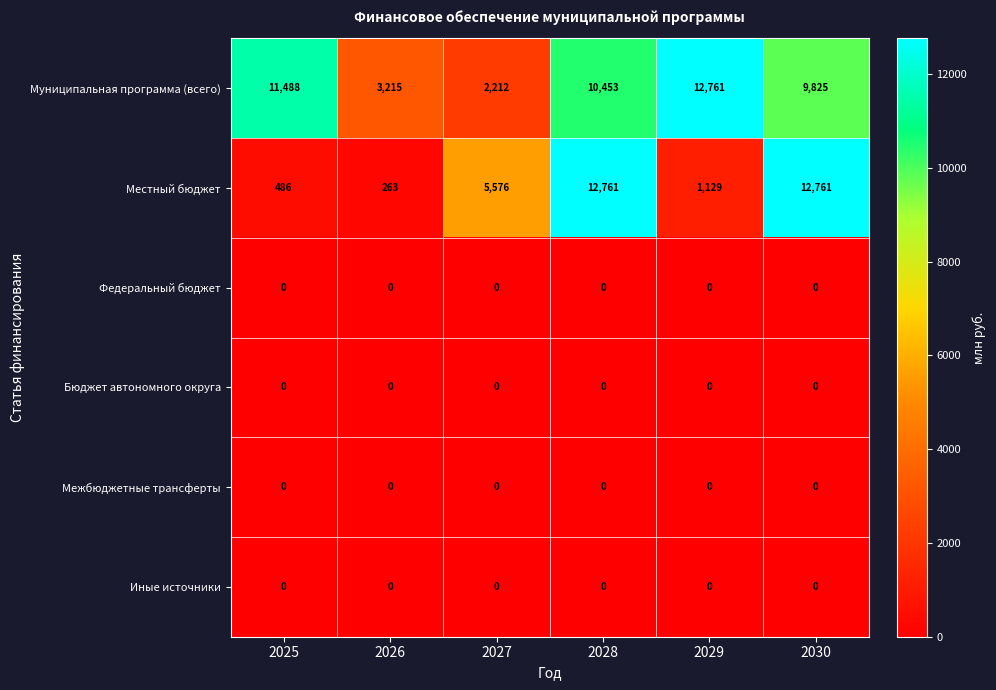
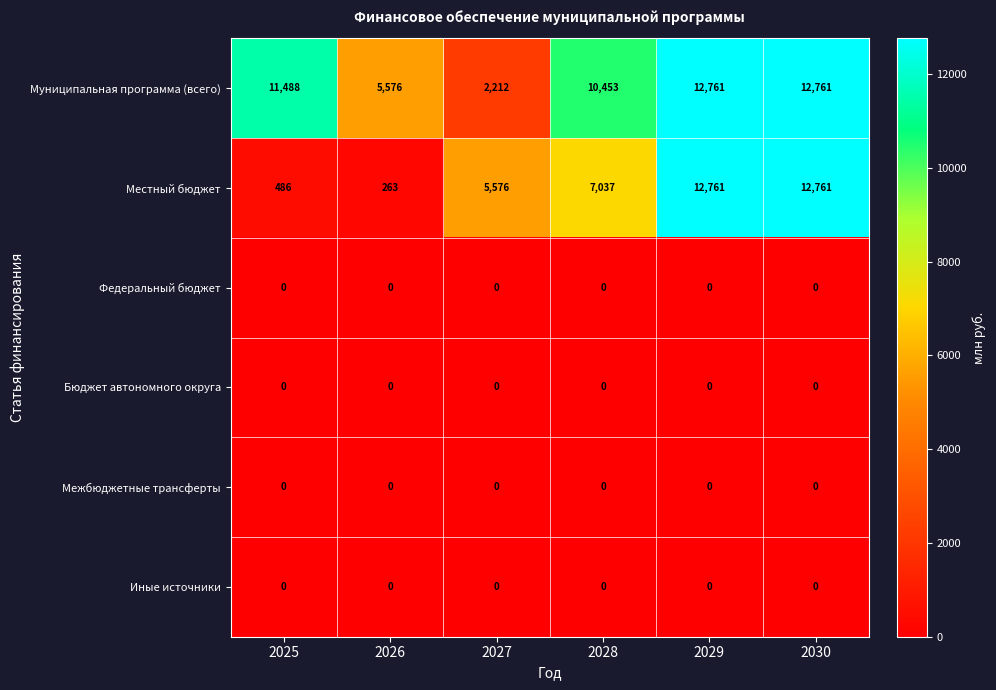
  {
    "Муниципальная программа (всего)": {
      "2025": "11,488",
-     "2026": "3,215",
+     "2026": "5,576",
      "2027": "2,212",
      "2028": "10,453",
      "2029": "12,761",
-     "2030": "9,825"
+     "2030": "12,761"
    },
    "Местный бюджет": {
      "2025": "486",
      "2026": "263",
      "2027": "5,576",
-     "2028": "12,761",
-     "2029": "1,129",
+     "2028": "7,037",
+     "2029": "12,761",
      "2030": "12,761"
    },
    "Федеральный бюджет": {
      "2025": "0",
      "2026": "0",
      "2027": "0",
      "2028": "0",
      "2029": "0",
      "2030": "0"
    },
    "Бюджет автономного округа": {
      "2025": "0",
      "2026": "0",
      "2027": "0",
      "2028": "0",
      "2029": "0",
      "2030": "0"
    },
    "Межбюджетные трансферты": {
      "2025": "0",
      "2026": "0",
      "2027": "0",
      "2028": "0",
      "2029": "0",
      "2030": "0"
    },
    "Иные источники": {
      "2025": "0",
      "2026": "0",
      "2027": "0",
      "2028": "0",
      "2029": "0",
      "2030": "0"
    }
  }
